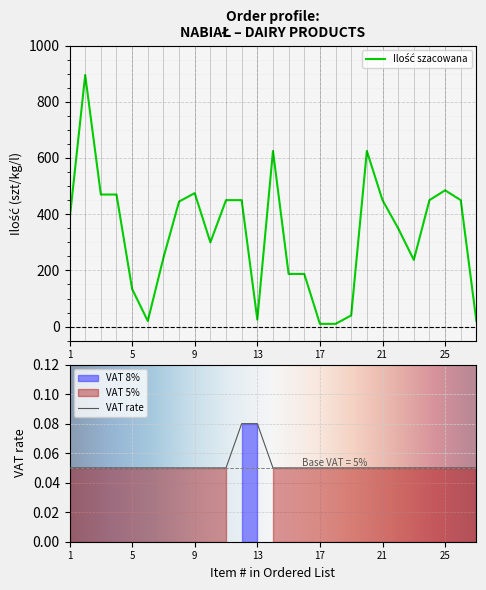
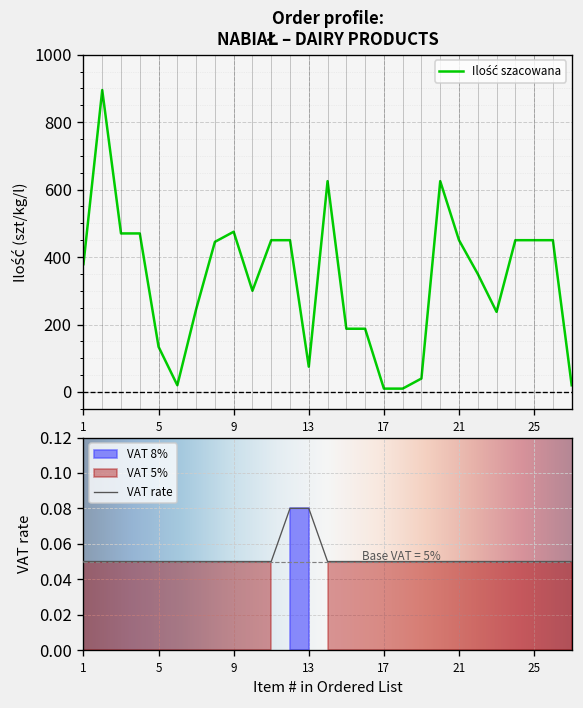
  {
    "Order profile: NABIAŁ – DAIRY PRODUCTS": {
      "1": 380,
      "5": 130,
      "9": 480,
-     "13": 30,
+     "13": 80,
      "17": 10,
      "21": 450,
-     "25": 490
+     "25": 450
    }
  }
